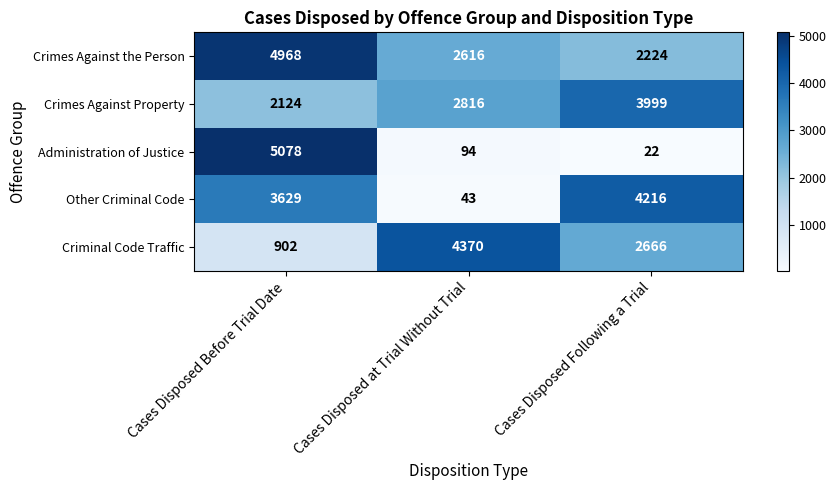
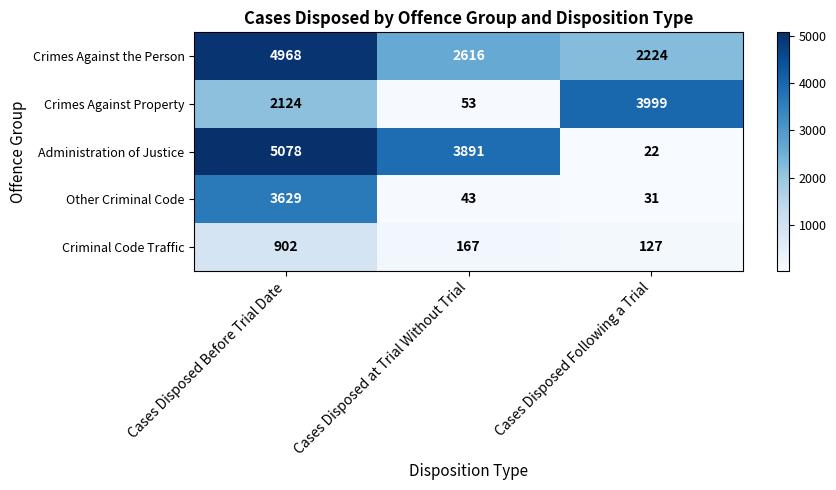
  {
    "Crimes Against the Person": {
      "Cases Disposed Before Trial Date": 4968,
      "Cases Disposed at Trial Without Trial": 2616,
      "Cases Disposed Following a Trial": 2224
    },
    "Crimes Against Property": {
      "Cases Disposed Before Trial Date": 2124,
-     "Cases Disposed at Trial Without Trial": 2816,
+     "Cases Disposed at Trial Without Trial": 53,
      "Cases Disposed Following a Trial": 3999
    },
    "Administration of Justice": {
      "Cases Disposed Before Trial Date": 5078,
-     "Cases Disposed at Trial Without Trial": 94,
+     "Cases Disposed at Trial Without Trial": 3891,
      "Cases Disposed Following a Trial": 22
    },
    "Other Criminal Code": {
      "Cases Disposed Before Trial Date": 3629,
      "Cases Disposed at Trial Without Trial": 43,
-     "Cases Disposed Following a Trial": 4216
+     "Cases Disposed Following a Trial": 31
    },
    "Criminal Code Traffic": {
      "Cases Disposed Before Trial Date": 902,
-     "Cases Disposed at Trial Without Trial": 4370,
-     "Cases Disposed Following a Trial": 2666
+     "Cases Disposed at Trial Without Trial": 167,
+     "Cases Disposed Following a Trial": 127
    }
  }
